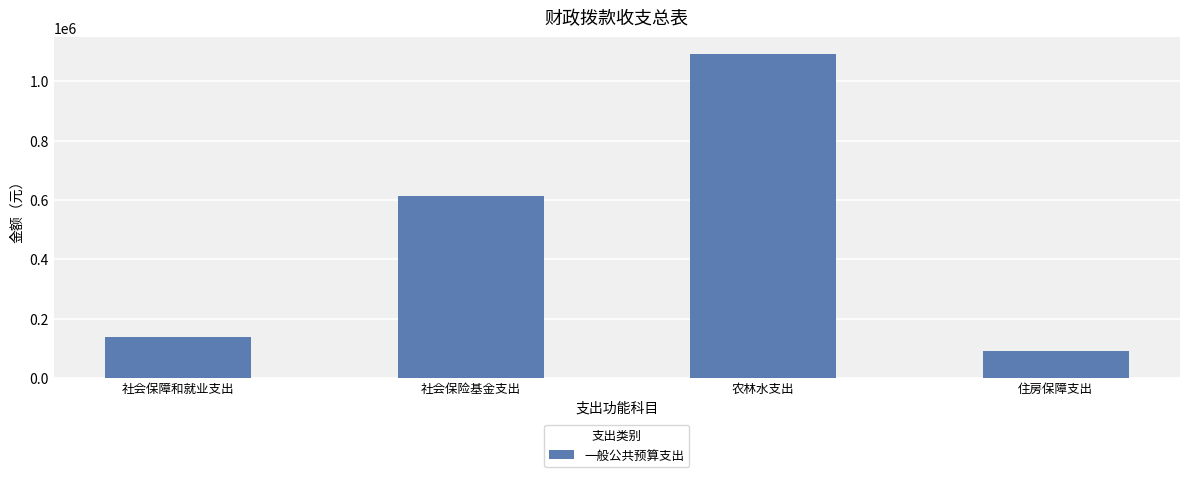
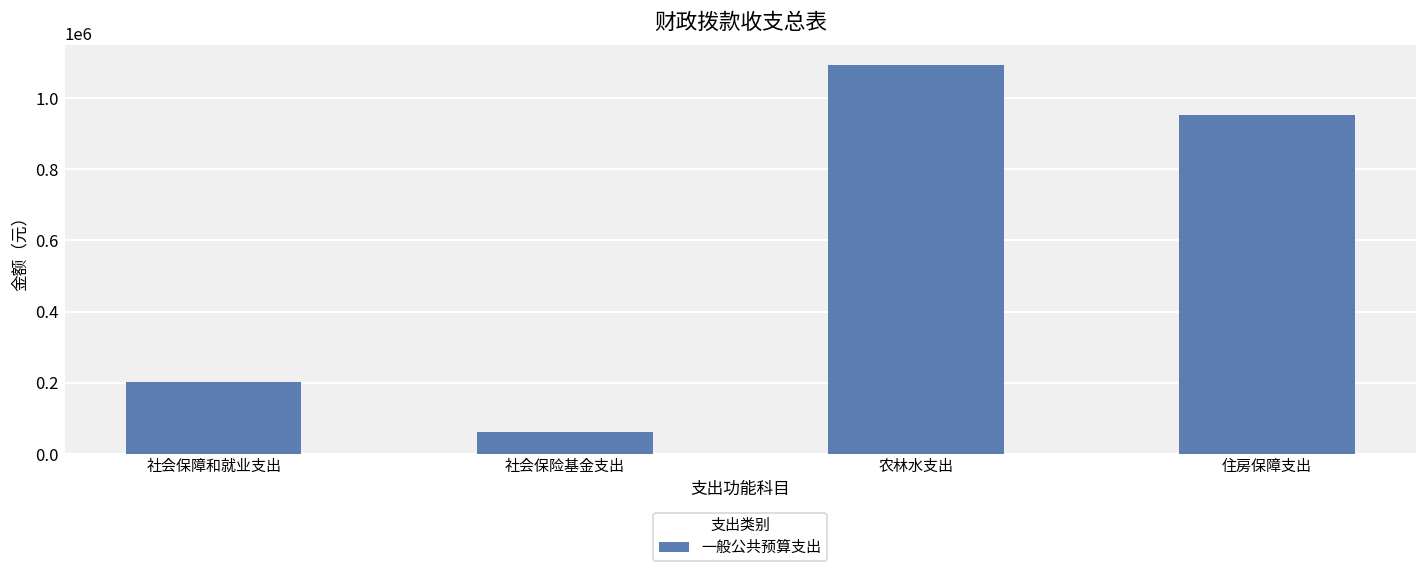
  {
-   "社会保障和就业支出": 140000,
-   "社会保险基金支出": 610000,
+   "社会保障和就业支出": 200000,
+   "社会保险基金支出": 60000,
    "农林水支出": 1090000,
-   "住房保障支出": 90000
+   "住房保障支出": 950000
  }
